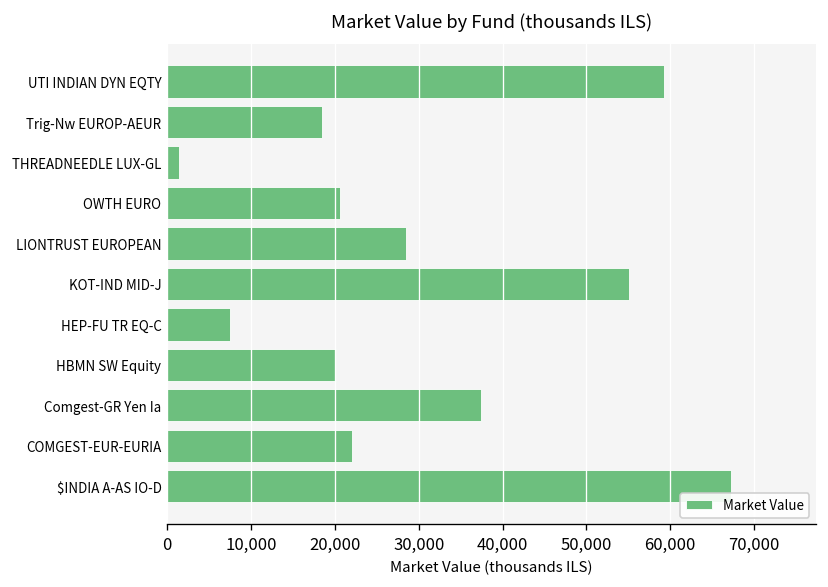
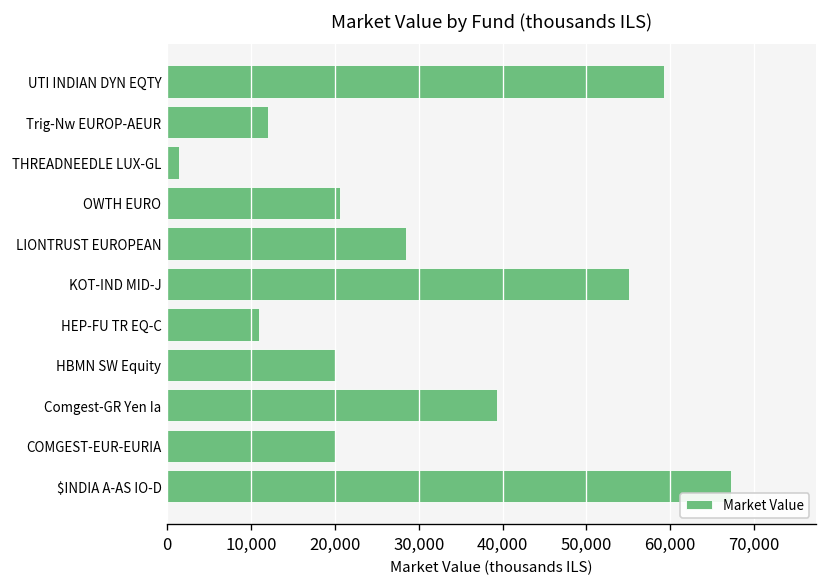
  {
    "UTI INDIAN DYN EQTY": "59,000",
-   "Trig-Nw EUROP-AEUR": "18,000",
+   "Trig-Nw EUROP-AEUR": "12,000",
    "THREADNEEDLE LUX-GL": "1,000",
    "OWTH EURO": "21,000",
    "LIONTRUST EUROPEAN": "29,000",
    "KOT-IND MID-J": "55,000",
-   "HEP-FU TR EQ-C": "7,000",
+   "HEP-FU TR EQ-C": "11,000",
    "HBMN SW Equity": "20,000",
-   "Comgest-GR Yen Ia": "37,000",
-   "COMGEST-EUR-EURIA": "22,000",
+   "Comgest-GR Yen Ia": "39,000",
+   "COMGEST-EUR-EURIA": "20,000",
    "$INDIA A-AS IO-D": "67,000"
  }
